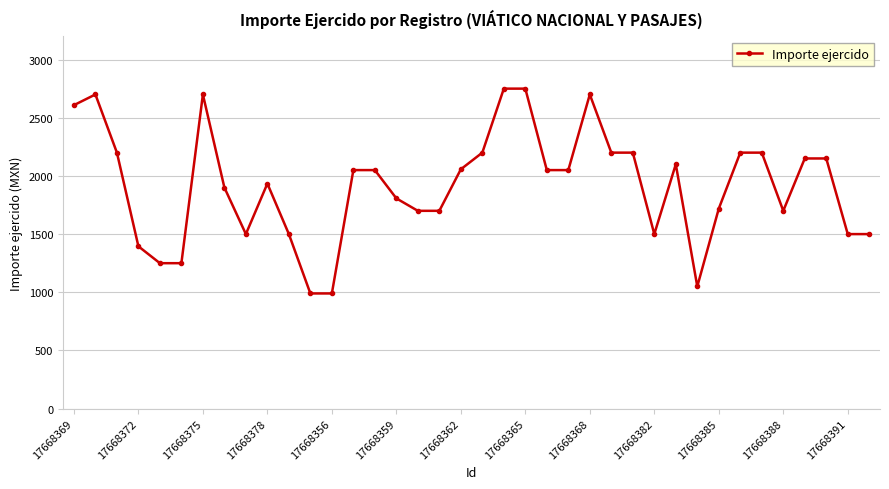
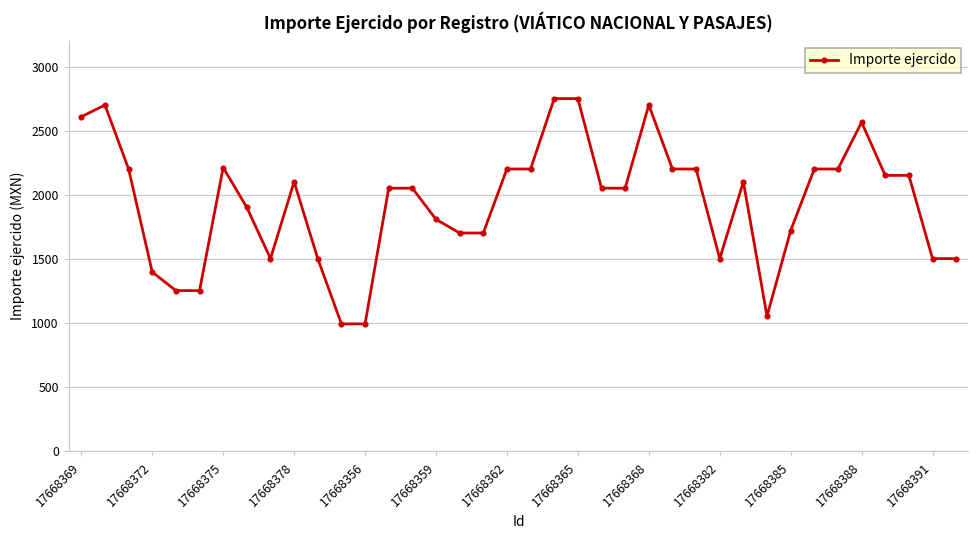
  {
    "17668369": 2610,
    "17668372": 1400,
-   "17668375": 2700,
-   "17668378": 1930,
+   "17668375": 2210,
+   "17668378": 2100,
    "17668356": 990,
    "17668359": 1810,
-   "17668362": 2060,
+   "17668362": 2200,
    "17668365": 2750,
    "17668368": 2700,
    "17668382": 1500,
    "17668385": 1720,
-   "17668388": 1700,
+   "17668388": 2570,
    "17668391": 1500
  }
